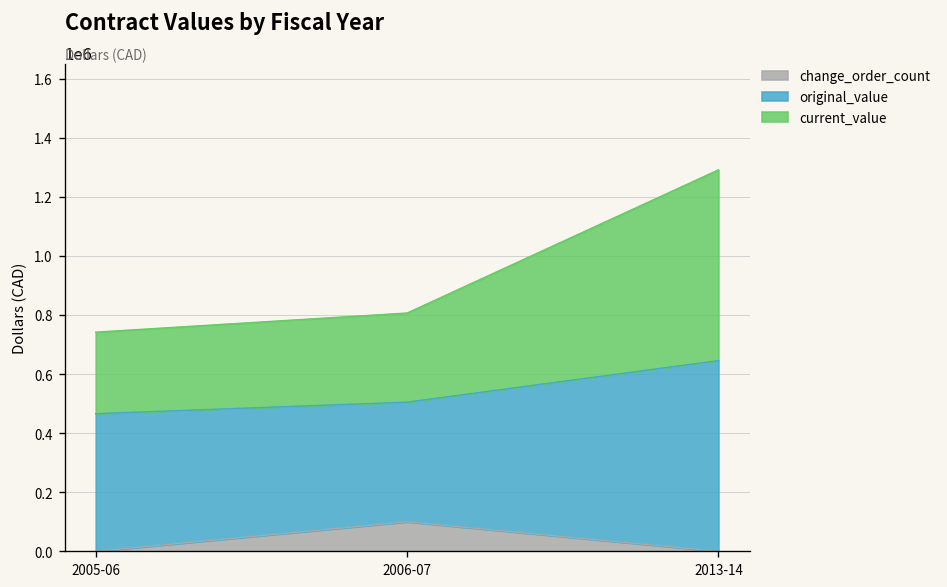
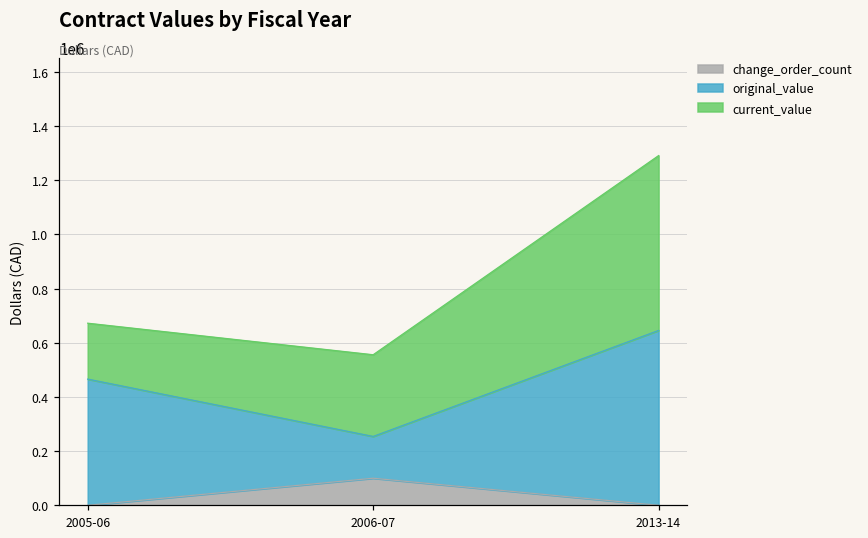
  {
    "change_order_count": {
      "2005-06": 0,
      "2006-07": 100000,
      "2013-14": 0
    },
    "original_value": {
      "2005-06": 470000,
-     "2006-07": 410000,
+     "2006-07": 150000,
      "2013-14": 650000
    },
    "current_value": {
-     "2005-06": 280000,
+     "2005-06": 210000,
      "2006-07": 300000,
      "2013-14": 650000
    }
  }
